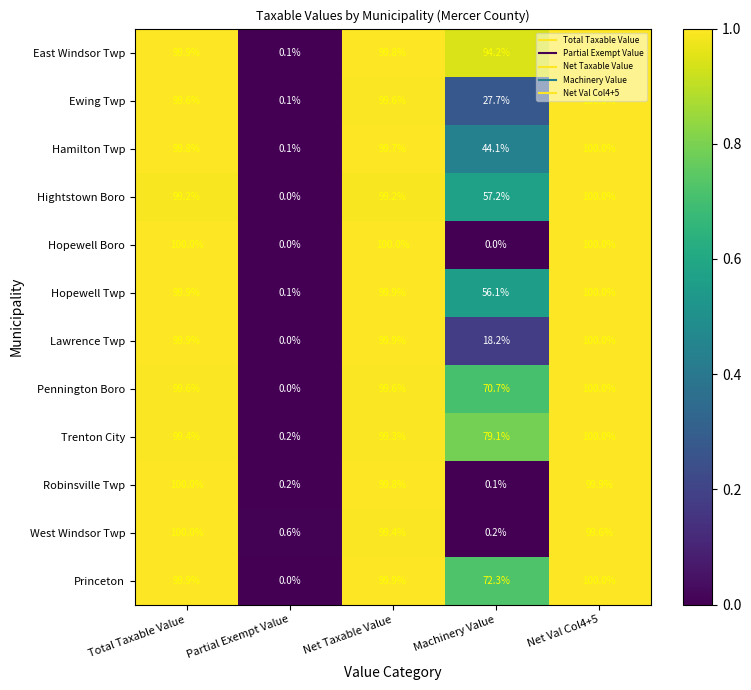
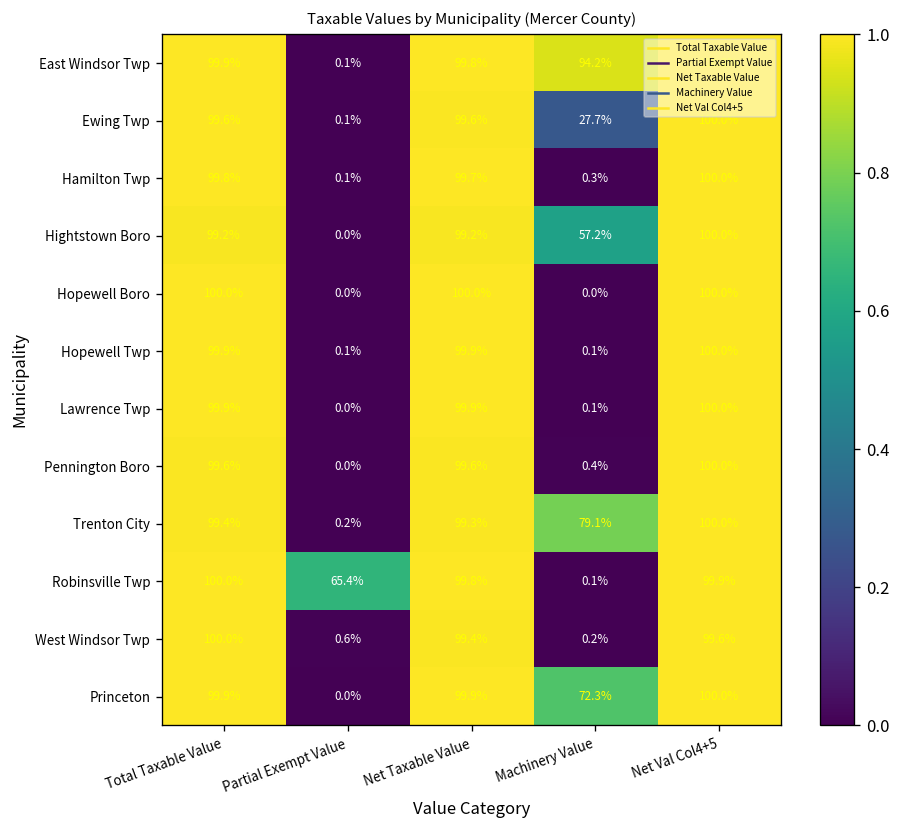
  {
    "East Windsor Twp": {
      "Partial Exempt Value": "0.1%"
    },
    "Ewing Twp": {
      "Partial Exempt Value": "0.1%",
      "Machinery Value": "27.7%"
    },
    "Hamilton Twp": {
      "Partial Exempt Value": "0.1%",
-     "Machinery Value": "44.1%"
+     "Machinery Value": "0.3%"
    },
    "Hightstown Boro": {
      "Partial Exempt Value": "0.0%",
      "Machinery Value": "57.2%"
    },
    "Hopewell Boro": {
      "Partial Exempt Value": "0.0%",
      "Machinery Value": "0.0%"
    },
    "Hopewell Twp": {
      "Partial Exempt Value": "0.1%",
-     "Machinery Value": "56.1%"
+     "Machinery Value": "0.1%"
    },
    "Lawrence Twp": {
      "Partial Exempt Value": "0.0%",
-     "Machinery Value": "18.2%"
+     "Machinery Value": "0.1%"
    },
    "Pennington Boro": {
      "Partial Exempt Value": "0.0%",
-     "Machinery Value": "70.7%"
+     "Machinery Value": "0.4%"
    },
    "Trenton City": {
      "Partial Exempt Value": "0.2%",
      "Machinery Value": "79.1%"
    },
    "Robinsville Twp": {
-     "Partial Exempt Value": "0.2%",
+     "Partial Exempt Value": "65.4%",
      "Machinery Value": "0.1%"
    },
    "West Windsor Twp": {
      "Partial Exempt Value": "0.6%",
      "Machinery Value": "0.2%"
    },
    "Princeton": {
      "Partial Exempt Value": "0.0%",
      "Machinery Value": "72.3%"
    }
  }
